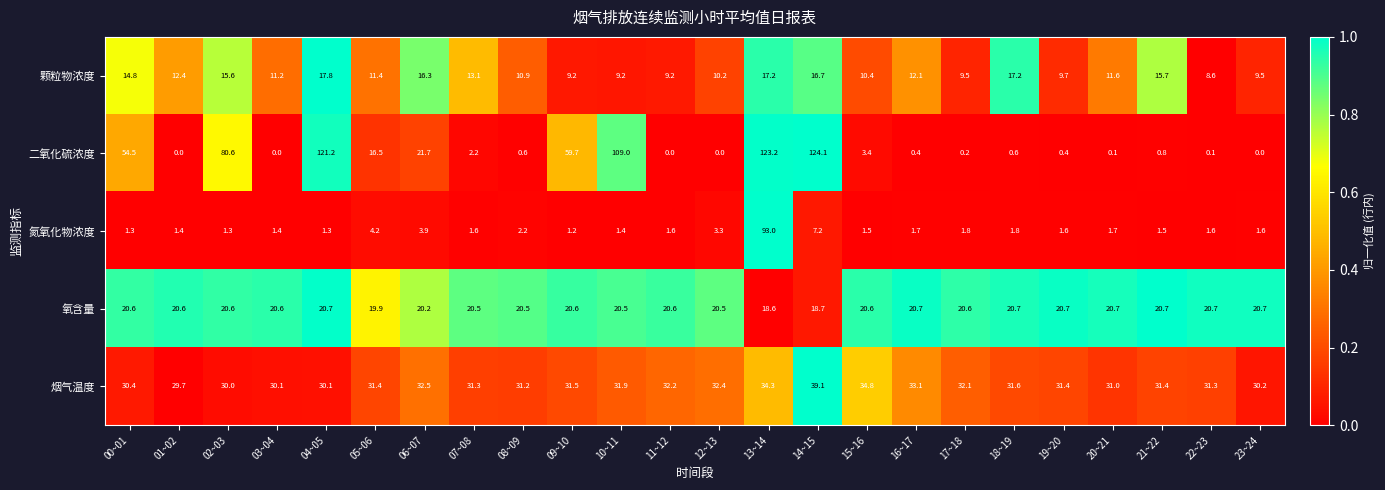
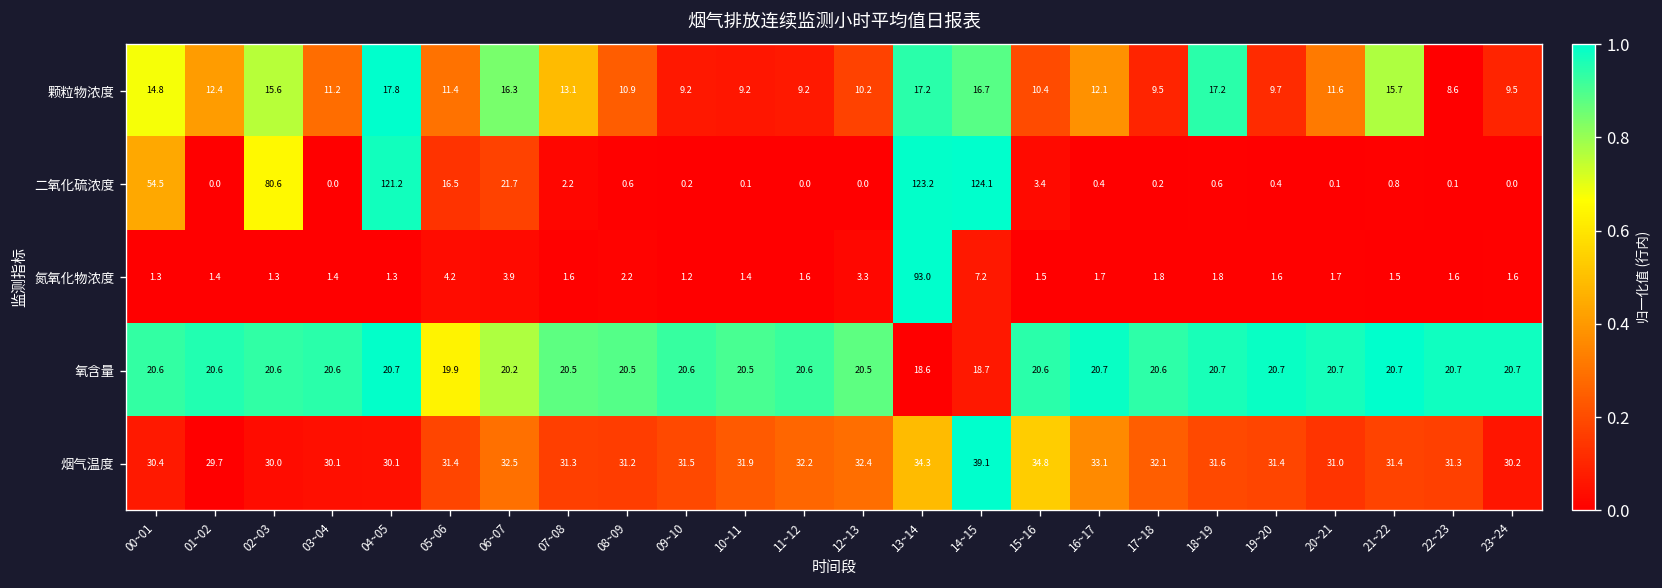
  {
    "颗粒物浓度": {
      "00~01": 14.8,
      "01~02": 12.4,
      "02~03": 15.6,
      "03~04": 11.2,
      "04~05": 17.8,
      "05~06": 11.4,
      "06~07": 16.3,
      "07~08": 13.1,
      "08~09": 10.9,
      "09~10": 9.2,
      "10~11": 9.2,
      "11~12": 9.2,
      "12~13": 10.2,
      "13~14": 17.2,
      "14~15": 16.7,
      "15~16": 10.4,
      "16~17": 12.1,
      "17~18": 9.5,
      "18~19": 17.2,
      "19~20": 9.7,
      "20~21": 11.6,
      "21~22": 15.7,
      "22~23": 8.6,
      "23~24": 9.5
    },
    "二氧化硫浓度": {
      "00~01": 54.5,
      "01~02": 0.0,
      "02~03": 80.6,
      "03~04": 0.0,
      "04~05": 121.2,
      "05~06": 16.5,
      "06~07": 21.7,
      "07~08": 2.2,
      "08~09": 0.6,
-     "09~10": 59.7,
-     "10~11": 109.0,
+     "09~10": 0.2,
+     "10~11": 0.1,
      "11~12": 0.0,
      "12~13": 0.0,
      "13~14": 123.2,
      "14~15": 124.1,
      "15~16": 3.4,
      "16~17": 0.4,
      "17~18": 0.2,
      "18~19": 0.6,
      "19~20": 0.4,
      "20~21": 0.1,
      "21~22": 0.8,
      "22~23": 0.1,
      "23~24": 0.0
    },
    "氮氧化物浓度": {
      "00~01": 1.3,
      "01~02": 1.4,
      "02~03": 1.3,
      "03~04": 1.4,
      "04~05": 1.3,
      "05~06": 4.2,
      "06~07": 3.9,
      "07~08": 1.6,
      "08~09": 2.2,
      "09~10": 1.2,
      "10~11": 1.4,
      "11~12": 1.6,
      "12~13": 3.3,
      "13~14": 93.0,
      "14~15": 7.2,
      "15~16": 1.5,
      "16~17": 1.7,
      "17~18": 1.8,
      "18~19": 1.8,
      "19~20": 1.6,
      "20~21": 1.7,
      "21~22": 1.5,
      "22~23": 1.6,
      "23~24": 1.6
    },
    "氧含量": {
      "00~01": 20.6,
      "01~02": 20.6,
      "02~03": 20.6,
      "03~04": 20.6,
      "04~05": 20.7,
      "05~06": 19.9,
      "06~07": 20.2,
      "07~08": 20.5,
      "08~09": 20.5,
      "09~10": 20.6,
      "10~11": 20.5,
      "11~12": 20.6,
      "12~13": 20.5,
      "13~14": 18.6,
      "14~15": 18.7,
      "15~16": 20.6,
      "16~17": 20.7,
      "17~18": 20.6,
      "18~19": 20.7,
      "19~20": 20.7,
      "20~21": 20.7,
      "21~22": 20.7,
      "22~23": 20.7,
      "23~24": 20.7
    },
    "烟气温度": {
      "00~01": 30.4,
      "01~02": 29.7,
      "02~03": 30.0,
      "03~04": 30.1,
      "04~05": 30.1,
      "05~06": 31.4,
      "06~07": 32.5,
      "07~08": 31.3,
      "08~09": 31.2,
      "09~10": 31.5,
      "10~11": 31.9,
      "11~12": 32.2,
      "12~13": 32.4,
      "13~14": 34.3,
      "14~15": 39.1,
      "15~16": 34.8,
      "16~17": 33.1,
      "17~18": 32.1,
      "18~19": 31.6,
      "19~20": 31.4,
      "20~21": 31.0,
      "21~22": 31.4,
      "22~23": 31.3,
      "23~24": 30.2
    }
  }
